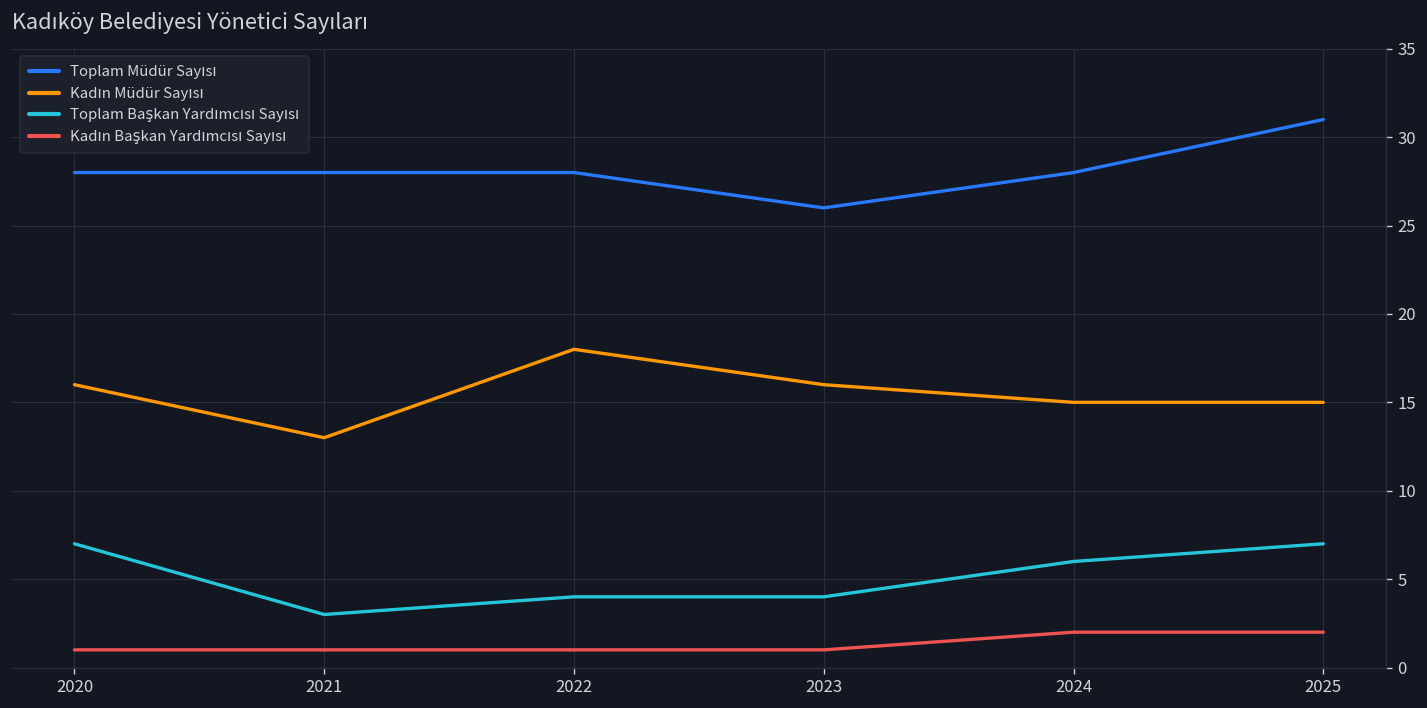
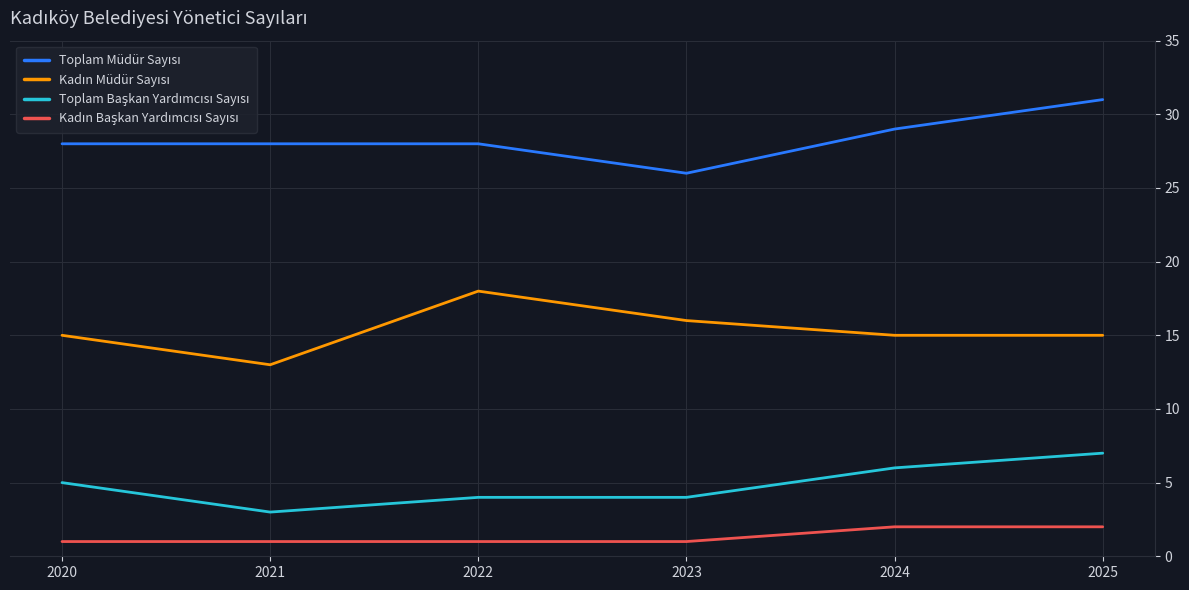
  {
    "Toplam Müdür Sayısı": {
      "2020": 28,
      "2021": 28,
      "2022": 28,
      "2023": 26,
-     "2024": 28,
+     "2024": 29,
      "2025": 31
    },
    "Kadın Müdür Sayısı": {
-     "2020": 16,
+     "2020": 15,
      "2021": 13,
      "2022": 18,
      "2023": 16,
      "2024": 15,
      "2025": 15
    },
    "Toplam Başkan Yardımcısı Sayısı": {
-     "2020": 7,
+     "2020": 5,
      "2021": 3,
      "2022": 4,
      "2023": 4,
      "2024": 6,
      "2025": 7
    },
    "Kadın Başkan Yardımcısı Sayısı": {
      "2020": 1,
      "2021": 1,
      "2022": 1,
      "2023": 1,
      "2024": 2,
      "2025": 2
    }
  }
